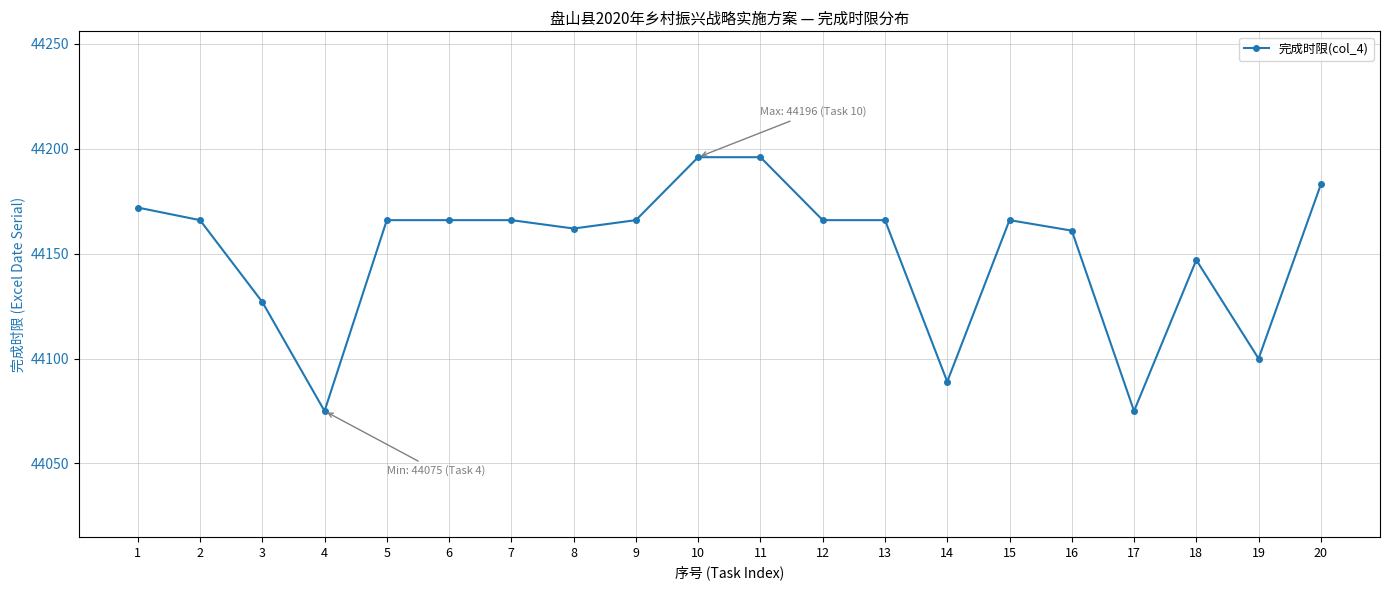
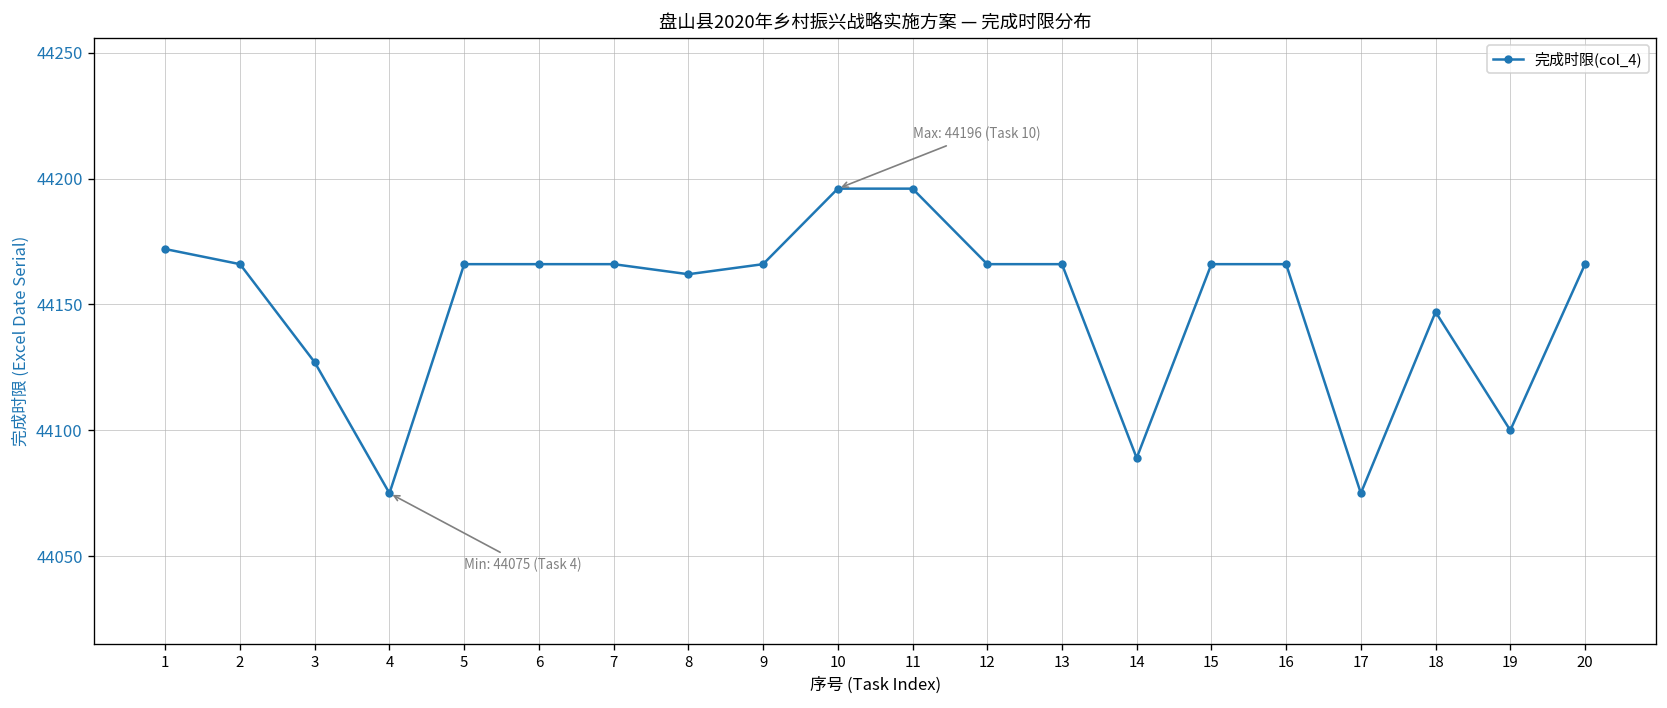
  {
    "1": 44172,
    "2": 44166,
    "3": 44127,
    "5": 44166,
    "6": 44166,
    "7": 44166,
    "8": 44162,
    "9": 44166,
    "10": 44196,
    "12": 44166,
    "13": 44166,
    "14": 44089,
    "15": 44166,
-   "16": 44161,
+   "16": 44166,
    "17": 44075,
    "18": 44147,
    "19": 44100,
-   "20": 44183
+   "20": 44166
  }
